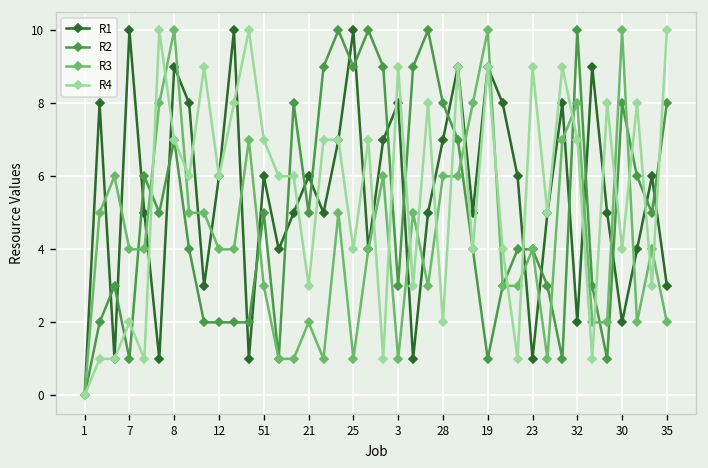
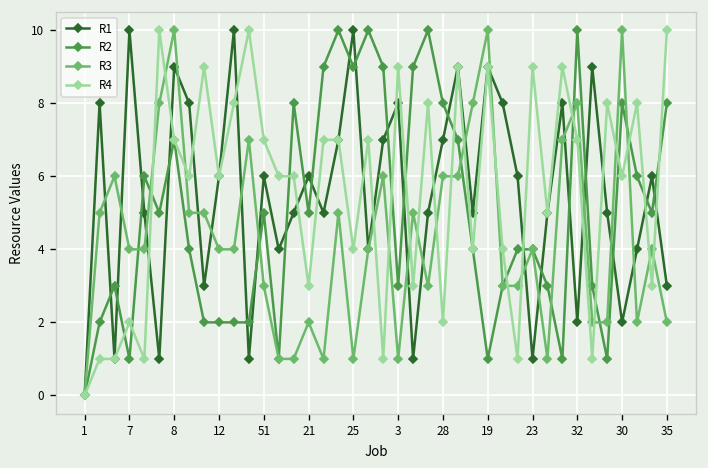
  {
    "R1": {
      "51": 6,
      "21": 6,
      "3": 8,
      "30": 2
    },
    "R4": {
      "51": 7,
      "21": 3,
      "3": 9,
-     "30": 4
+     "30": 6
    }
  }
